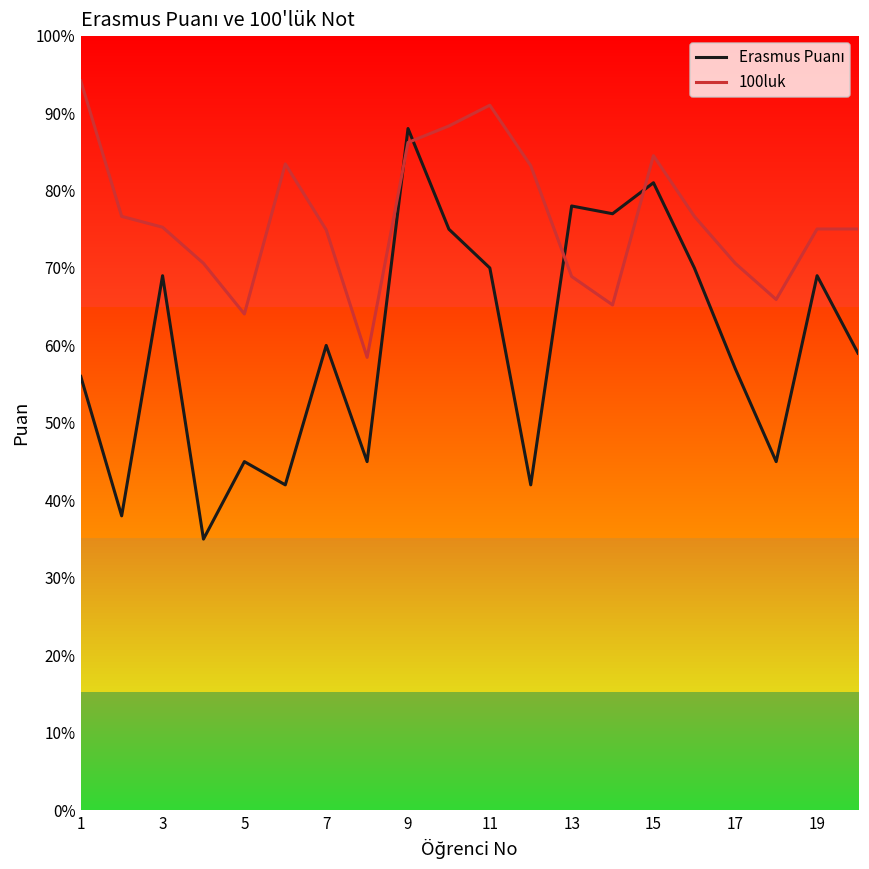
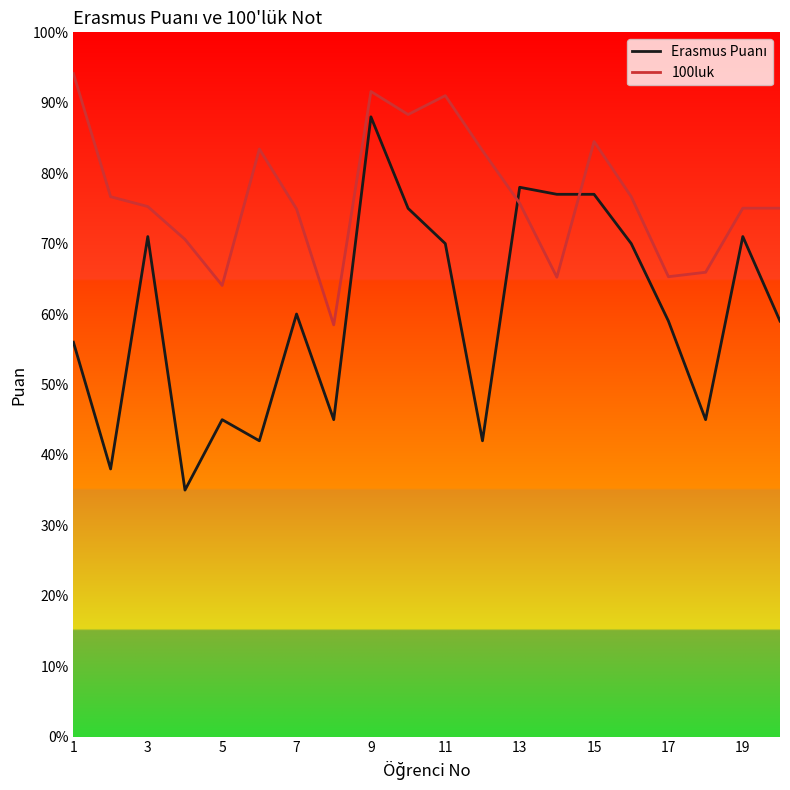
  {
    "Erasmus Puanı": {
      "1": "56%",
-     "3": "69%",
+     "3": "71%",
      "5": "45%",
      "7": "60%",
      "9": "88%",
      "11": "70%",
      "13": "78%",
-     "15": "81%",
-     "17": "57%",
-     "19": "69%"
+     "15": "77%",
+     "17": "59%",
+     "19": "71%"
    },
    "100luk": {
      "1": "94%",
      "3": "75%",
      "5": "64%",
      "7": "75%",
-     "9": "86%",
+     "9": "92%",
      "11": "91%",
-     "13": "69%",
+     "13": "76%",
      "15": "85%",
-     "17": "71%",
+     "17": "65%",
      "19": "75%"
    }
  }
